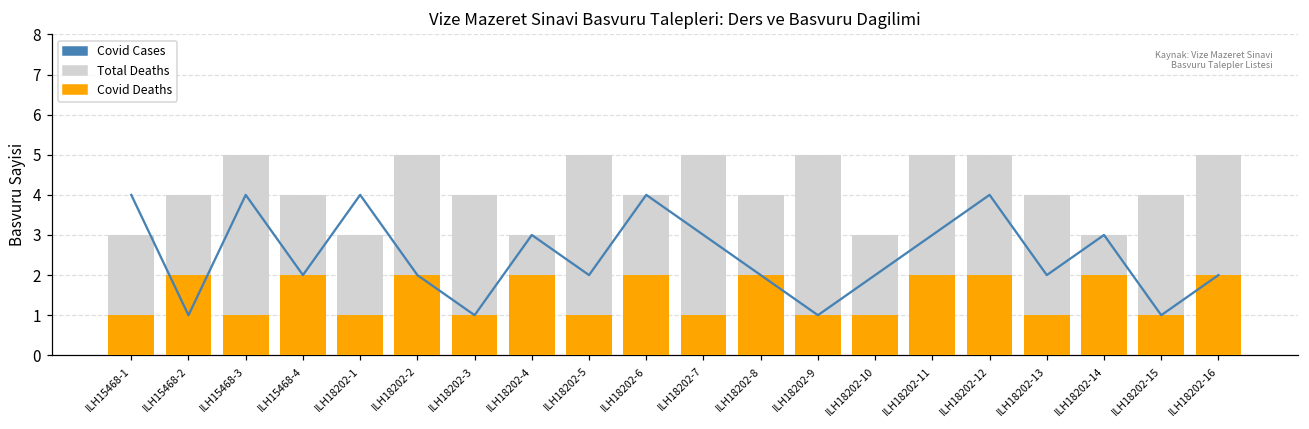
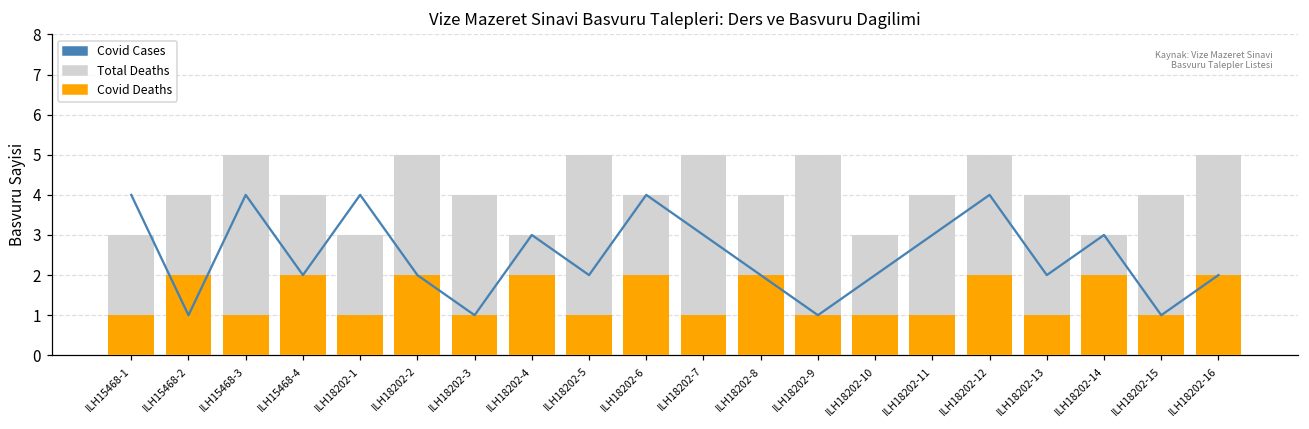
  {
    "Covid Cases": {
      "ILH15468-1": 4,
      "ILH15468-2": 1,
      "ILH15468-3": 4,
      "ILH15468-4": 2,
      "ILH18202-1": 4,
      "ILH18202-2": 2,
      "ILH18202-3": 1,
      "ILH18202-4": 3,
      "ILH18202-5": 2,
      "ILH18202-6": 4,
      "ILH18202-7": 3,
      "ILH18202-8": 2,
      "ILH18202-9": 1,
      "ILH18202-10": 2,
      "ILH18202-11": 3,
      "ILH18202-12": 4,
      "ILH18202-13": 2,
      "ILH18202-14": 3,
      "ILH18202-15": 1,
      "ILH18202-16": 2
    },
    "Total Deaths": {
      "ILH15468-1": 3,
      "ILH15468-2": 4,
      "ILH15468-3": 5,
      "ILH15468-4": 4,
      "ILH18202-1": 3,
      "ILH18202-2": 5,
      "ILH18202-3": 4,
      "ILH18202-4": 3,
      "ILH18202-5": 5,
      "ILH18202-6": 4,
      "ILH18202-7": 5,
      "ILH18202-8": 4,
      "ILH18202-9": 5,
      "ILH18202-10": 3,
-     "ILH18202-11": 5,
+     "ILH18202-11": 4,
      "ILH18202-12": 5,
      "ILH18202-13": 4,
      "ILH18202-14": 3,
      "ILH18202-15": 4,
      "ILH18202-16": 5
    },
    "Covid Deaths": {
-     "ILH18202-11": 2
+     "ILH18202-11": 1
    }
  }
